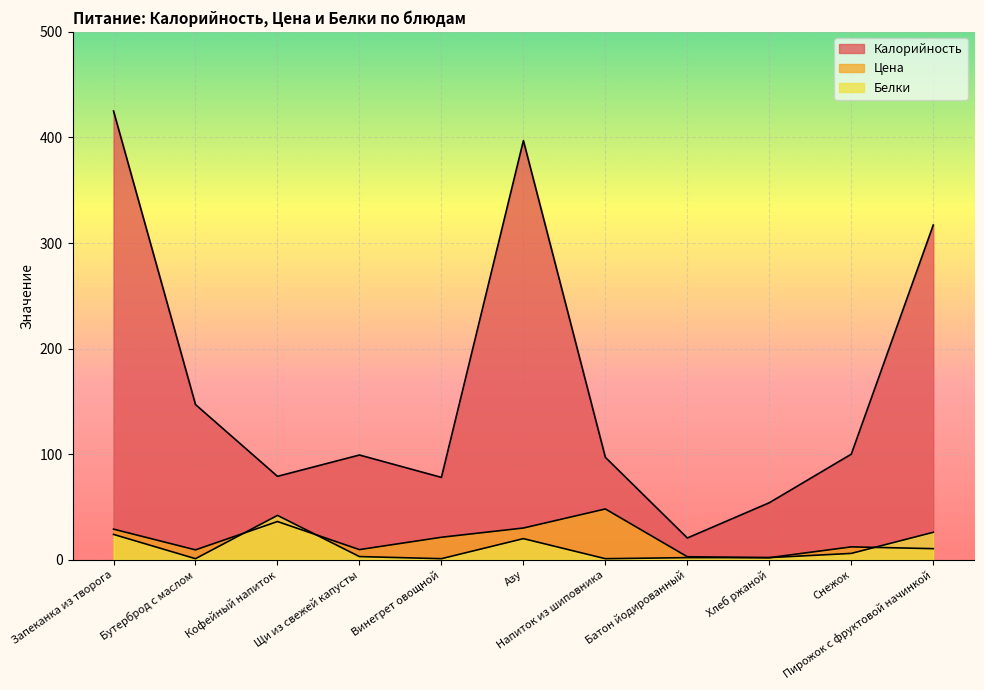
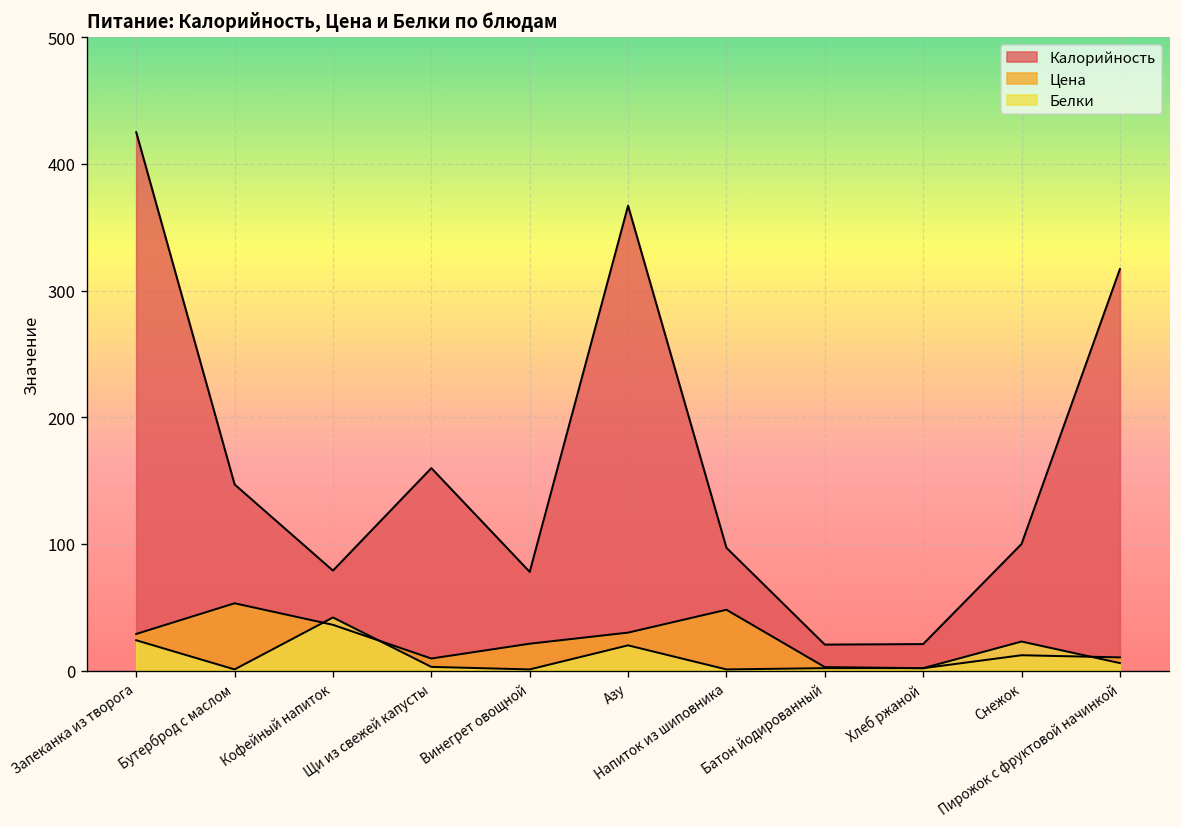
  {
    "Калорийность": {
      "Запеканка из творога": 425,
      "Бутерброд с маслом": 147,
      "Кофейный напиток": 79,
-     "Щи из свежей капусты": 99,
+     "Щи из свежей капусты": 160,
      "Винегрет овощной": 78,
-     "Азу": 397,
+     "Азу": 367,
      "Напиток из шиповника": 97,
      "Батон йодированный": 21,
-     "Хлеб ржаной": 54,
+     "Хлеб ржаной": 21,
      "Снежок": 100,
      "Пирожок с фруктовой начинкой": 317
    },
    "Цена": {
      "Запеканка из творога": 29,
-     "Бутерброд с маслом": 9,
+     "Бутерброд с маслом": 53,
      "Кофейный напиток": 36,
      "Щи из свежей капусты": 10,
      "Винегрет овощной": 21,
      "Азу": 30,
      "Напиток из шиповника": 48,
      "Снежок": 12,
      "Пирожок с фруктовой начинкой": 11
    },
    "Белки": {
      "Запеканка из творога": 24,
      "Бутерброд с маслом": 1,
      "Кофейный напиток": 42,
      "Щи из свежей капусты": 3,
      "Винегрет овощной": 1,
      "Азу": 20,
      "Напиток из шиповника": 1,
-     "Снежок": 6,
-     "Пирожок с фруктовой начинкой": 26
+     "Снежок": 23,
+     "Пирожок с фруктовой начинкой": 6
    }
  }
